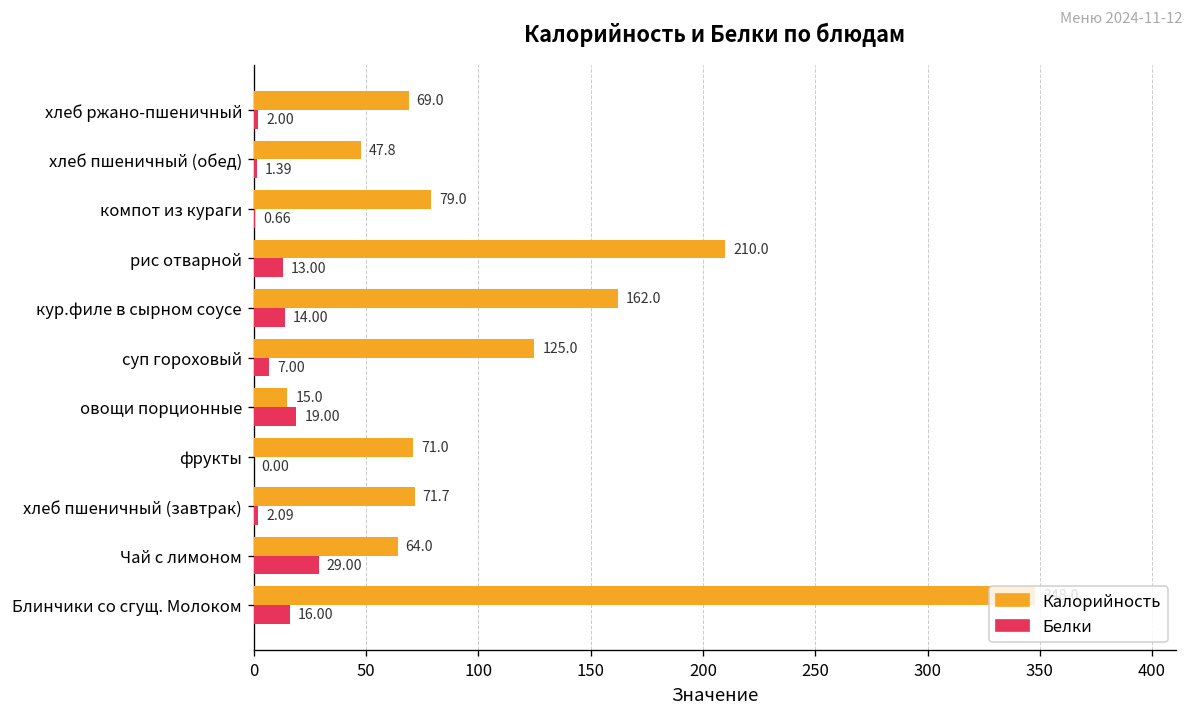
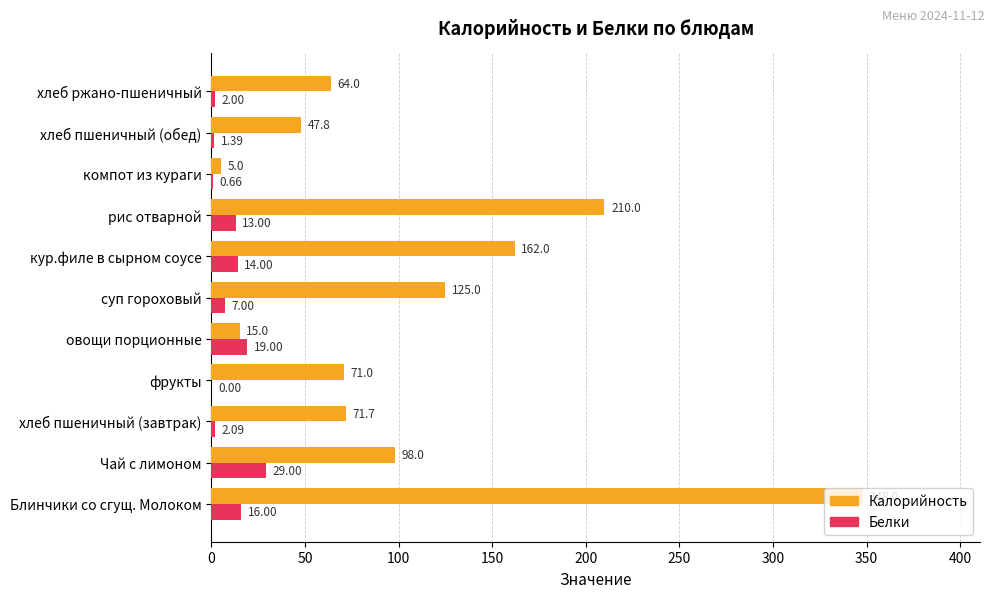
  {
    "Калорийность": {
-     "хлеб ржано-пшеничный": 69.0,
+     "хлеб ржано-пшеничный": 64.0,
      "хлеб пшеничный (обед)": 47.8,
-     "компот из кураги": 79.0,
+     "компот из кураги": 5.0,
      "рис отварной": 210.0,
      "кур.филе в сырном соусе": 162.0,
      "суп гороховый": 125.0,
      "овощи порционные": 15.0,
      "фрукты": 71.0,
      "хлеб пшеничный (завтрак)": 71.7,
-     "Чай с лимоном": 64.0
+     "Чай с лимоном": 98.0
    },
    "Белки": {
      "хлеб ржано-пшеничный": 2.00,
      "хлеб пшеничный (обед)": 1.39,
      "компот из кураги": 0.66,
      "рис отварной": 13.00,
      "кур.филе в сырном соусе": 14.00,
      "суп гороховый": 7.00,
      "овощи порционные": 19.00,
      "фрукты": 0.00,
      "хлеб пшеничный (завтрак)": 2.09,
      "Чай с лимоном": 29.00,
      "Блинчики со сгущ. Молоком": 16.00
    }
  }
